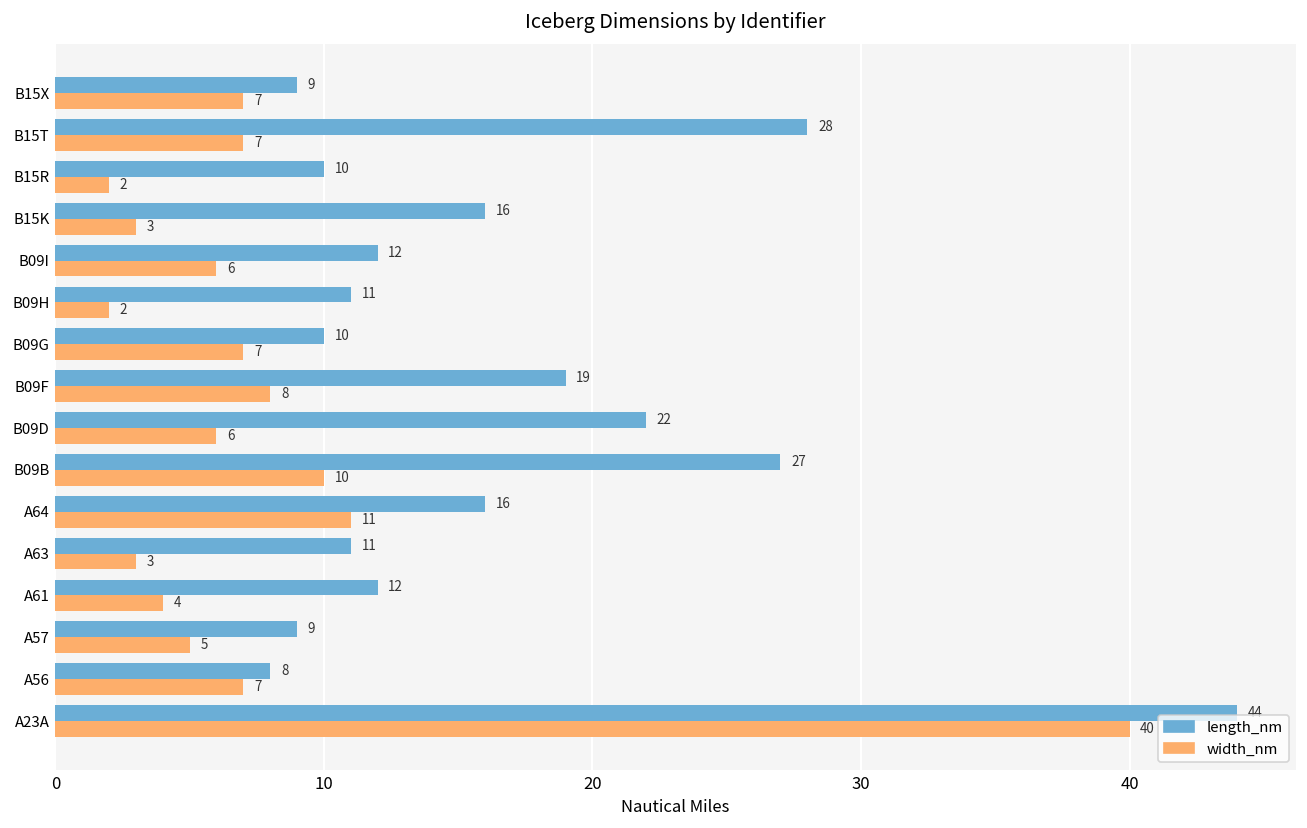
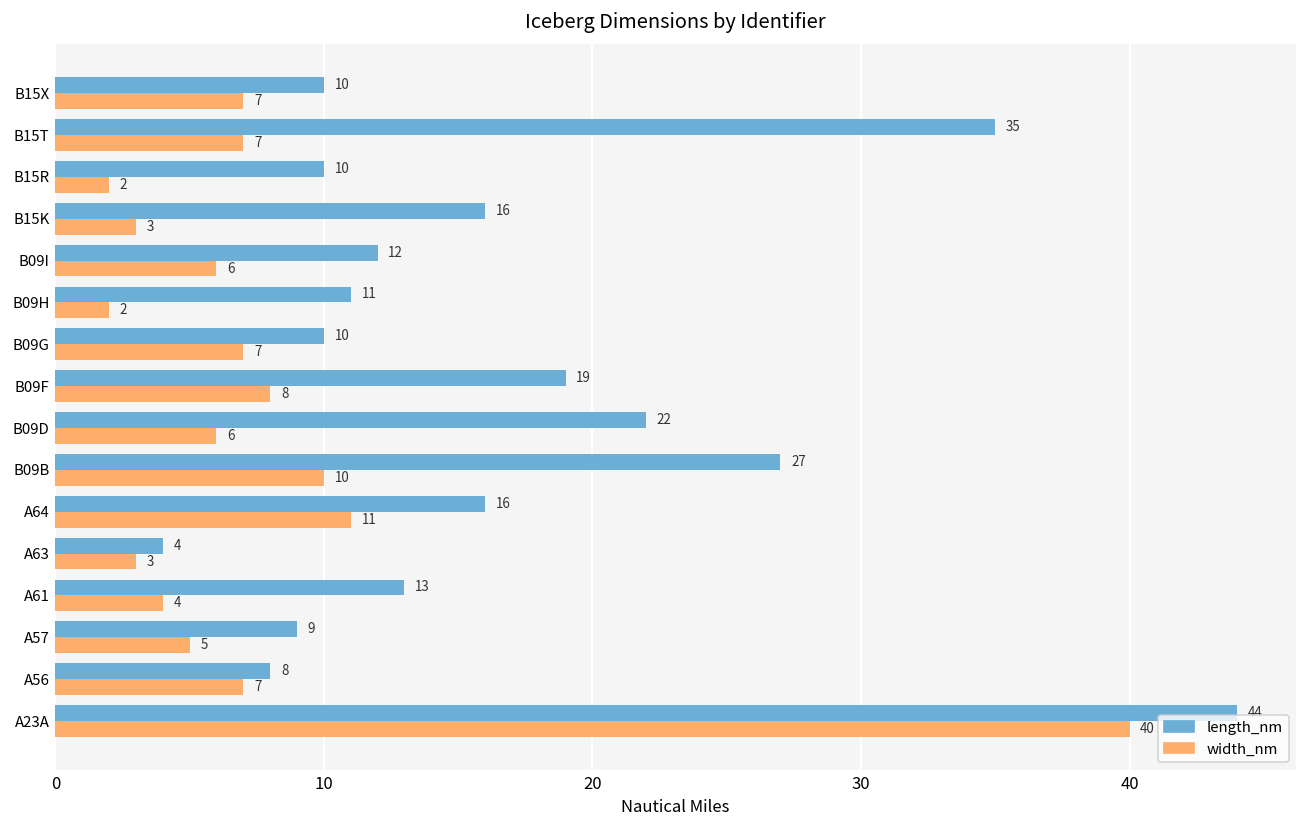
  {
    "length_nm": {
-     "B15X": 9,
-     "B15T": 28,
+     "B15X": 10,
+     "B15T": 35,
      "B15R": 10,
      "B15K": 16,
      "B09I": 12,
      "B09H": 11,
      "B09G": 10,
      "B09F": 19,
      "B09D": 22,
      "B09B": 27,
      "A64": 16,
-     "A63": 11,
-     "A61": 12,
+     "A63": 4,
+     "A61": 13,
      "A57": 9,
      "A56": 8
    },
    "width_nm": {
      "B15X": 7,
      "B15T": 7,
      "B15R": 2,
      "B15K": 3,
      "B09I": 6,
      "B09H": 2,
      "B09G": 7,
      "B09F": 8,
      "B09D": 6,
      "B09B": 10,
      "A64": 11,
      "A63": 3,
      "A61": 4,
      "A57": 5,
      "A56": 7,
      "A23A": 40
    }
  }
